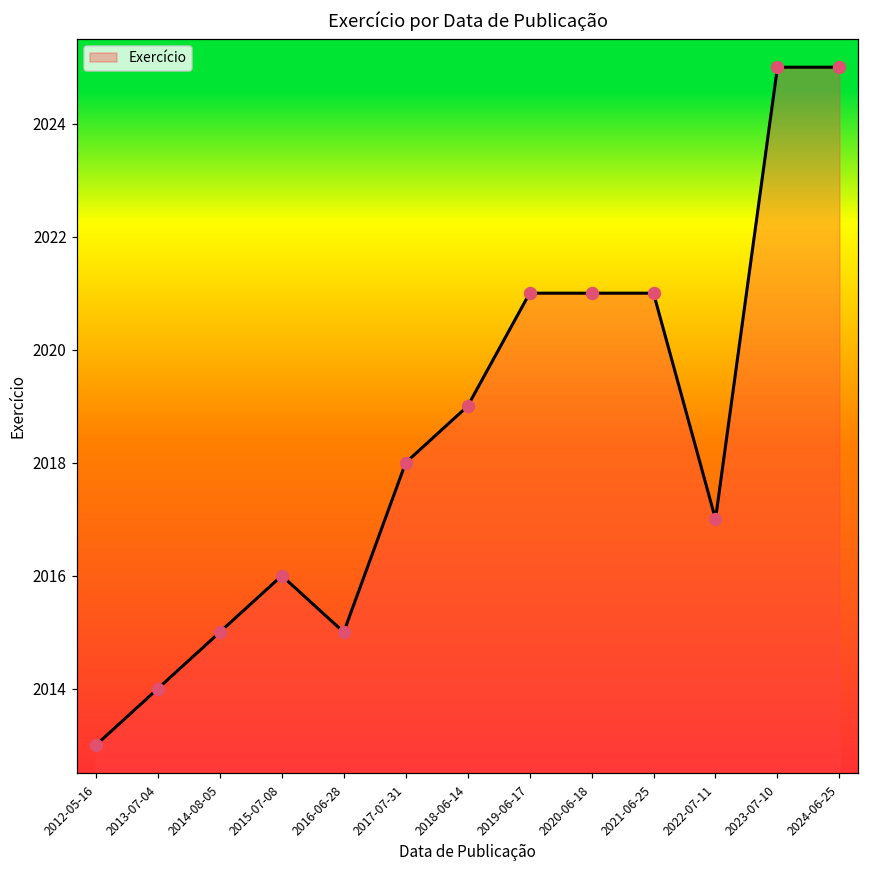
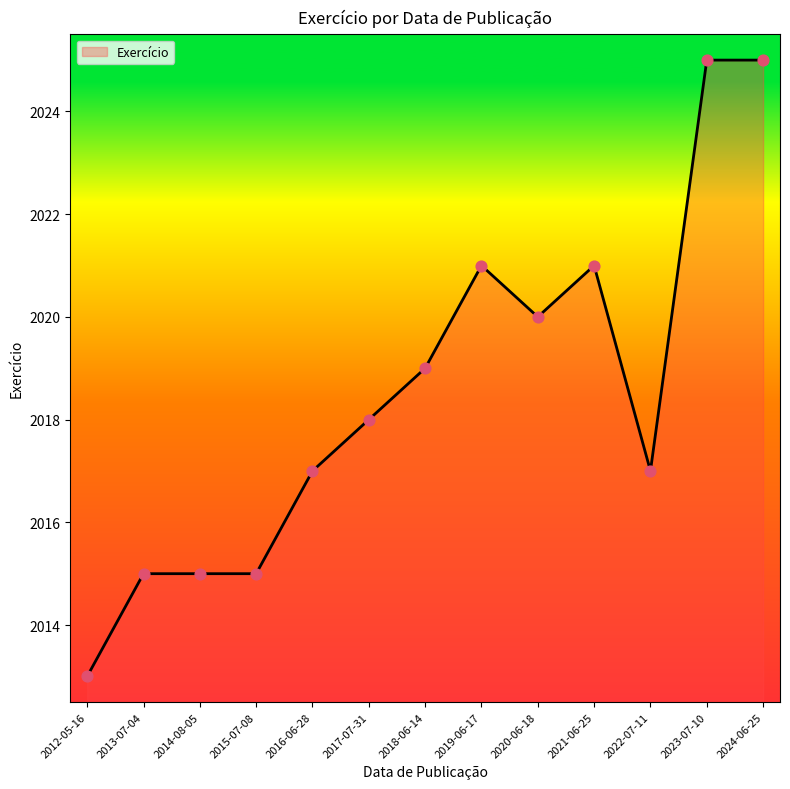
  {
    "2012-05-16": 2013,
-   "2013-07-04": 2014,
+   "2013-07-04": 2015,
    "2014-08-05": 2015,
-   "2015-07-08": 2016,
-   "2016-06-28": 2015,
+   "2015-07-08": 2015,
+   "2016-06-28": 2017,
    "2017-07-31": 2018,
    "2018-06-14": 2019,
    "2019-06-17": 2021,
-   "2020-06-18": 2021,
+   "2020-06-18": 2020,
    "2021-06-25": 2021,
    "2022-07-11": 2017,
    "2023-07-10": 2025,
    "2024-06-25": 2025
  }
